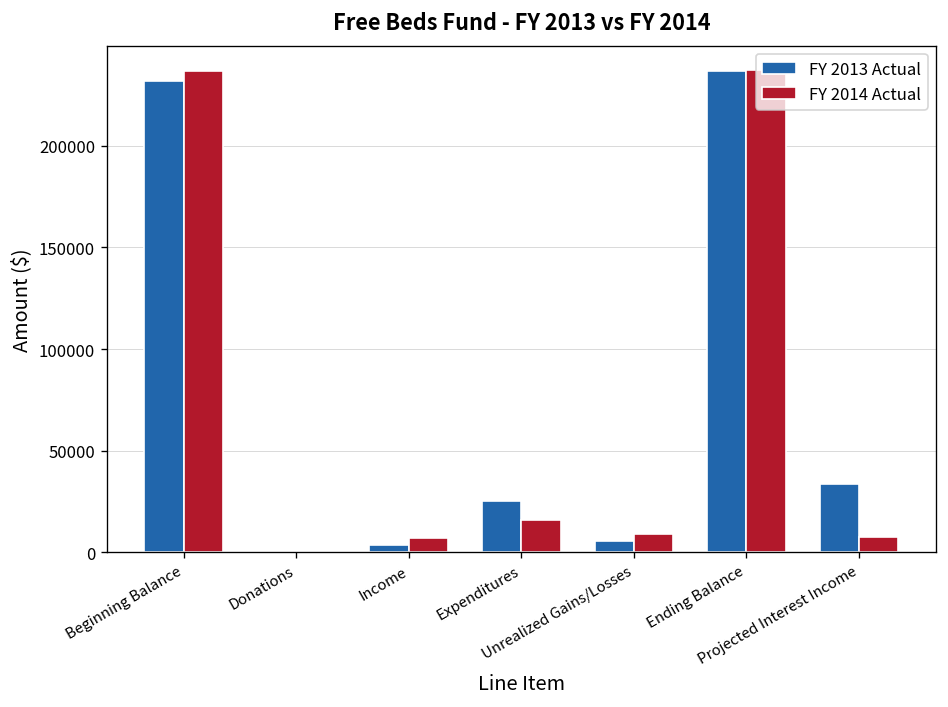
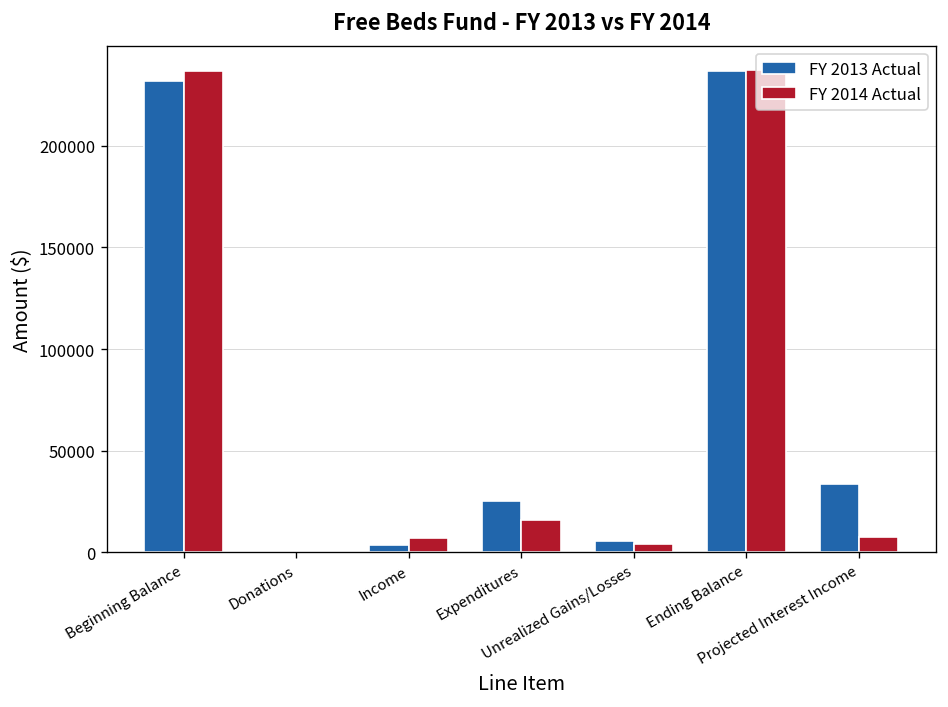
  {
    "FY 2013 Actual": {
      "Beginning Balance": 232000,
      "Donations": 0,
      "Income": 3000,
      "Expenditures": 25000,
      "Unrealized Gains/Losses": 6000,
      "Ending Balance": 237000,
      "Projected Interest Income": 34000
    },
    "FY 2014 Actual": {
      "Beginning Balance": 237000,
      "Donations": 0,
      "Income": 7000,
      "Expenditures": 16000,
-     "Unrealized Gains/Losses": 9000,
+     "Unrealized Gains/Losses": 4000,
      "Projected Interest Income": 8000
    }
  }
